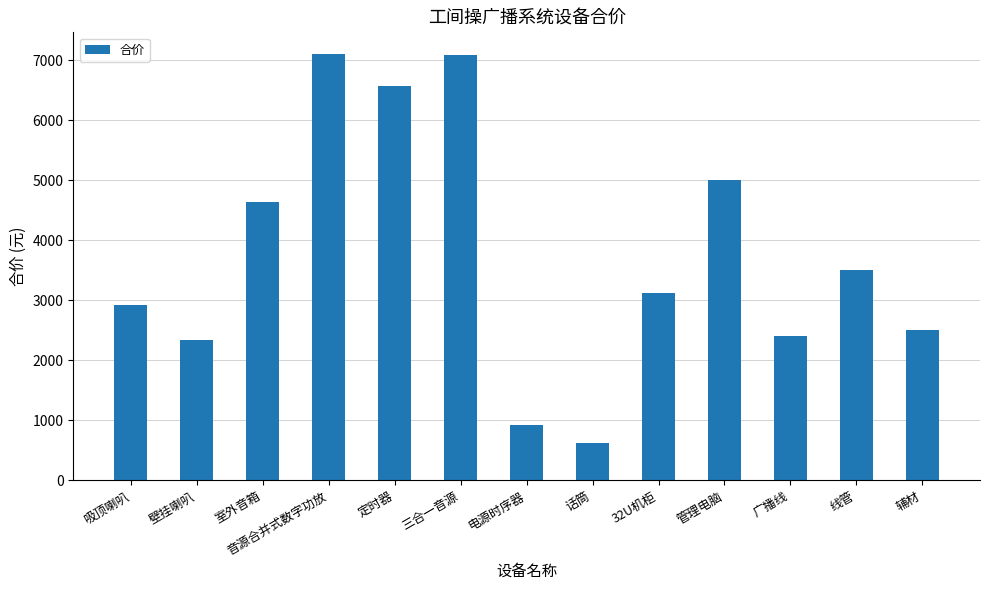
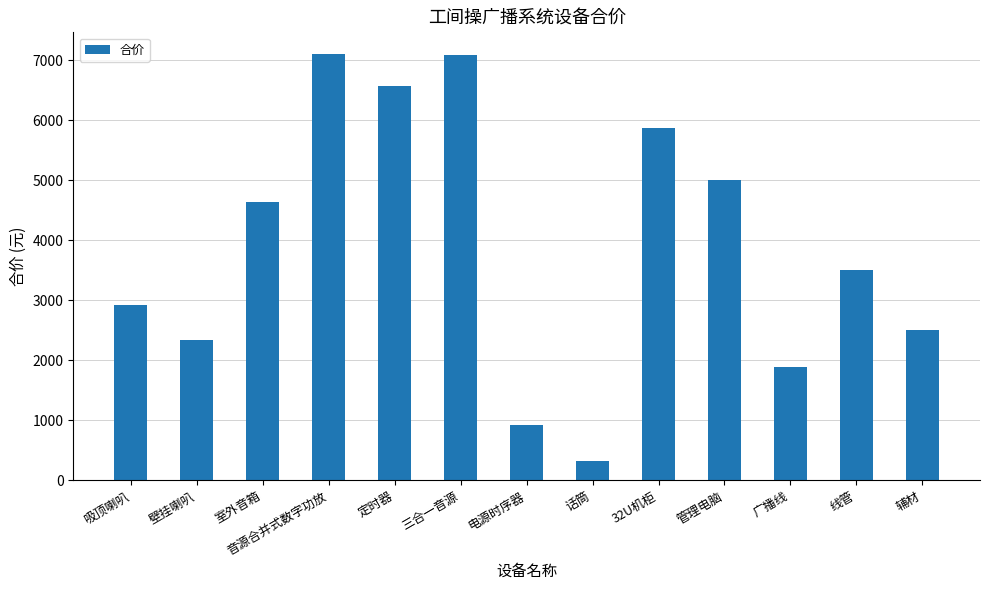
  {
    "吸顶喇叭": 2900,
    "壁挂喇叭": 2300,
    "室外音箱": 4600,
    "音源合并式数字功放": 7100,
    "定时器": 6600,
    "三合一音源": 7100,
    "电源时序器": 900,
-   "话筒": 600,
-   "32U机柜": 3100,
+   "话筒": 300,
+   "32U机柜": 5900,
    "管理电脑": 5000,
-   "广播线": 2400,
+   "广播线": 1900,
    "线管": 3500,
    "辅材": 2500
  }
